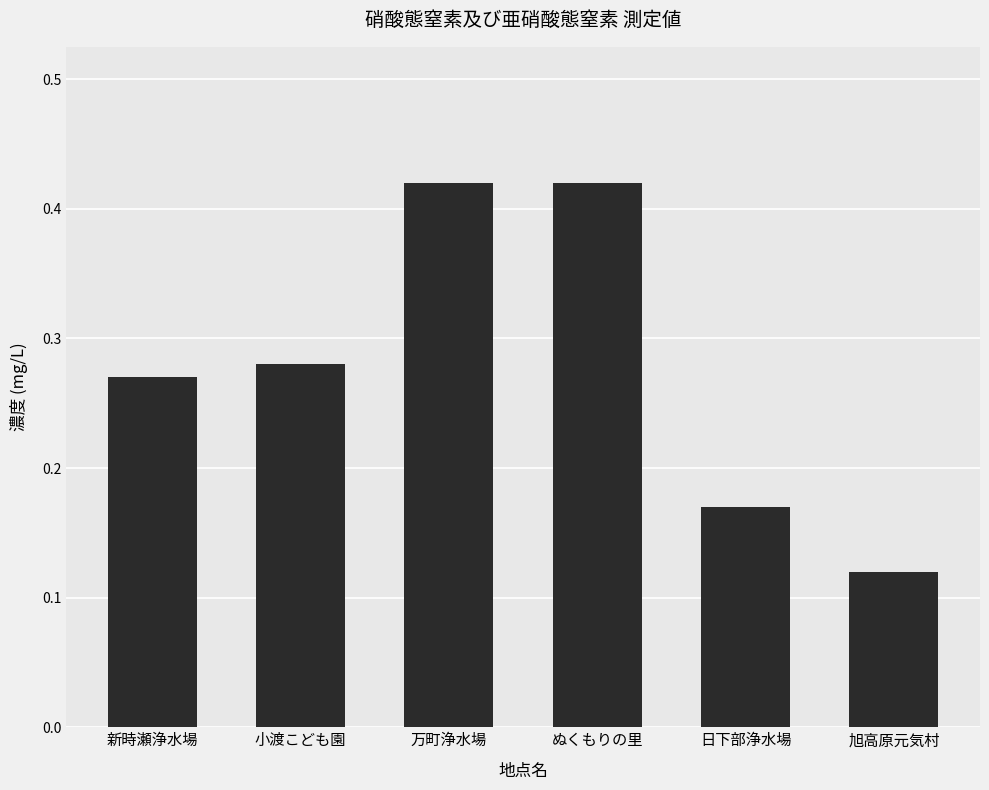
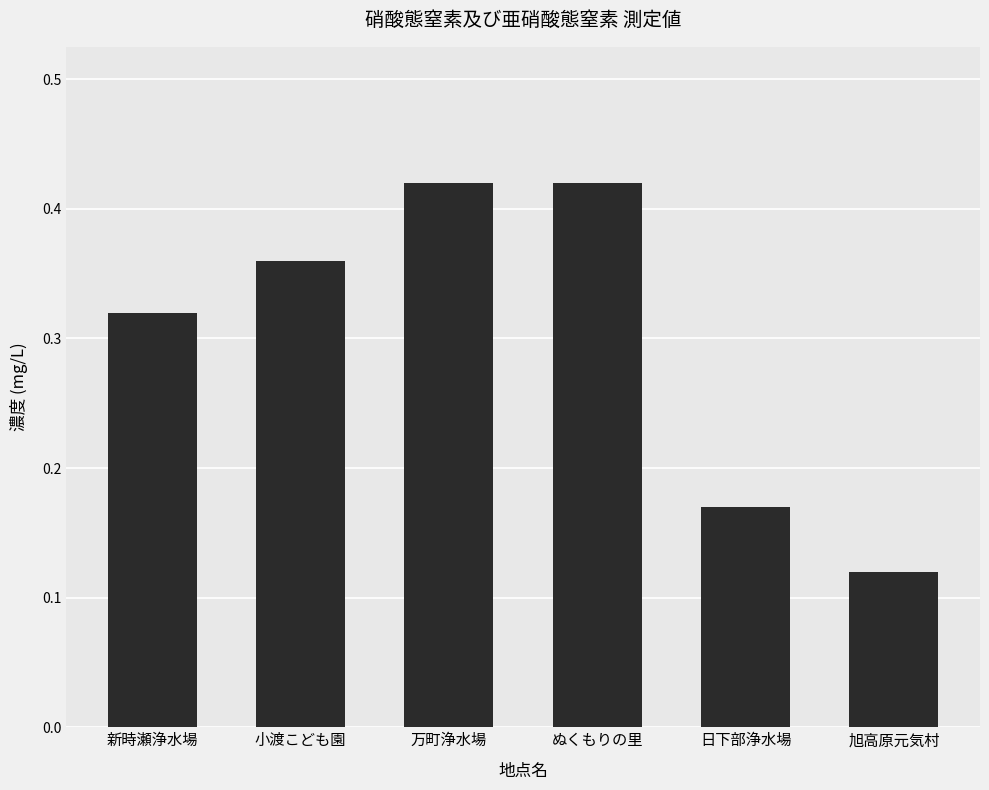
  {
-   "新時瀬浄水場": 0.27,
-   "小渡こども園": 0.28,
+   "新時瀬浄水場": 0.32,
+   "小渡こども園": 0.36,
    "万町浄水場": 0.42,
    "ぬくもりの里": 0.42,
    "日下部浄水場": 0.17,
    "旭高原元気村": 0.12
  }
